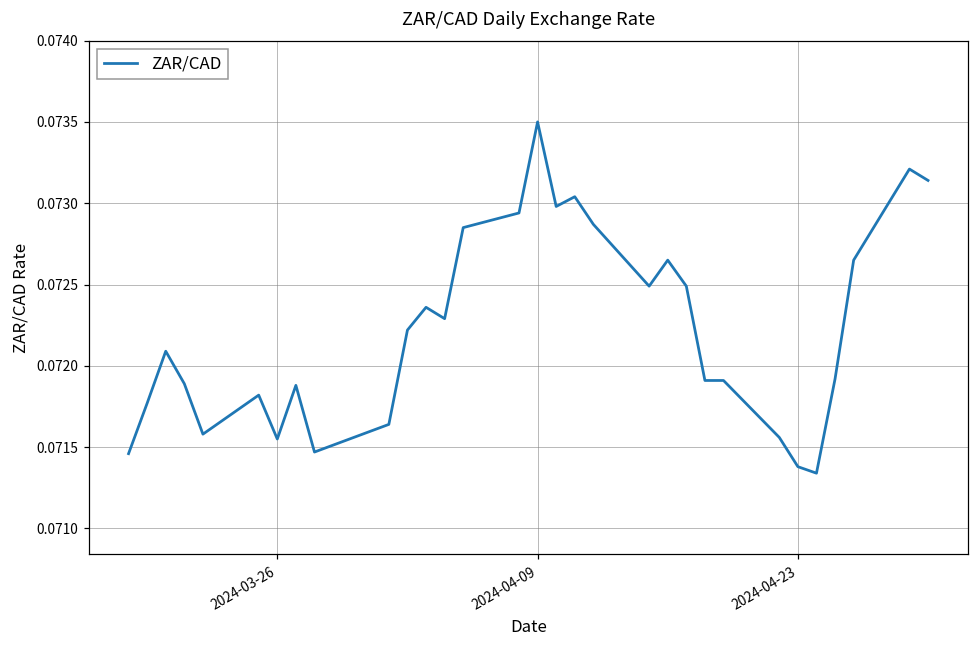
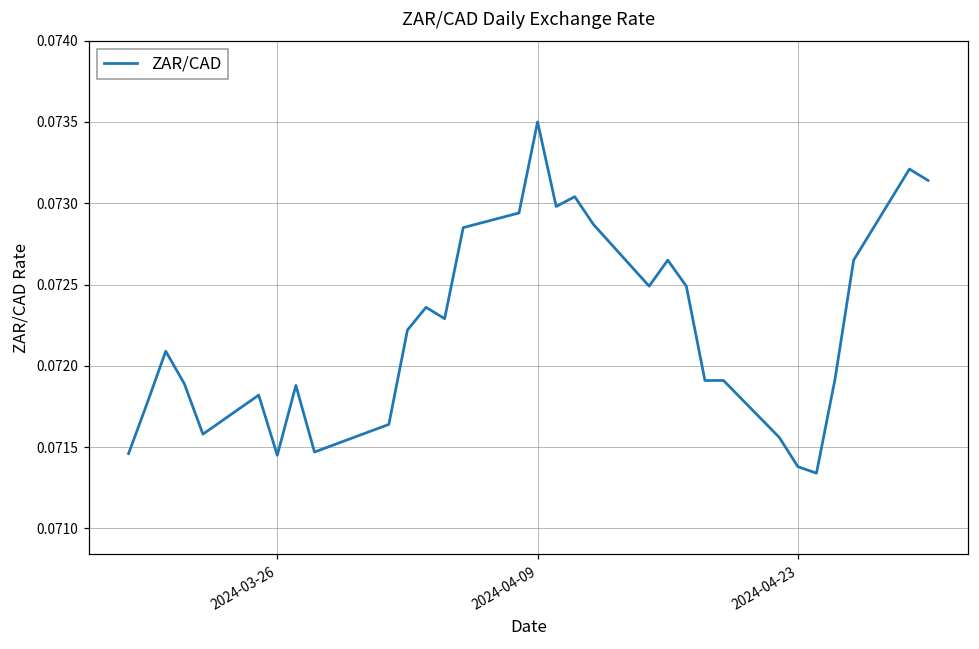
  {
-   "2024-03-26": 0.07155,
+   "2024-03-26": 0.07145,
    "2024-04-09": 0.07350,
    "2024-04-23": 0.07138
  }
